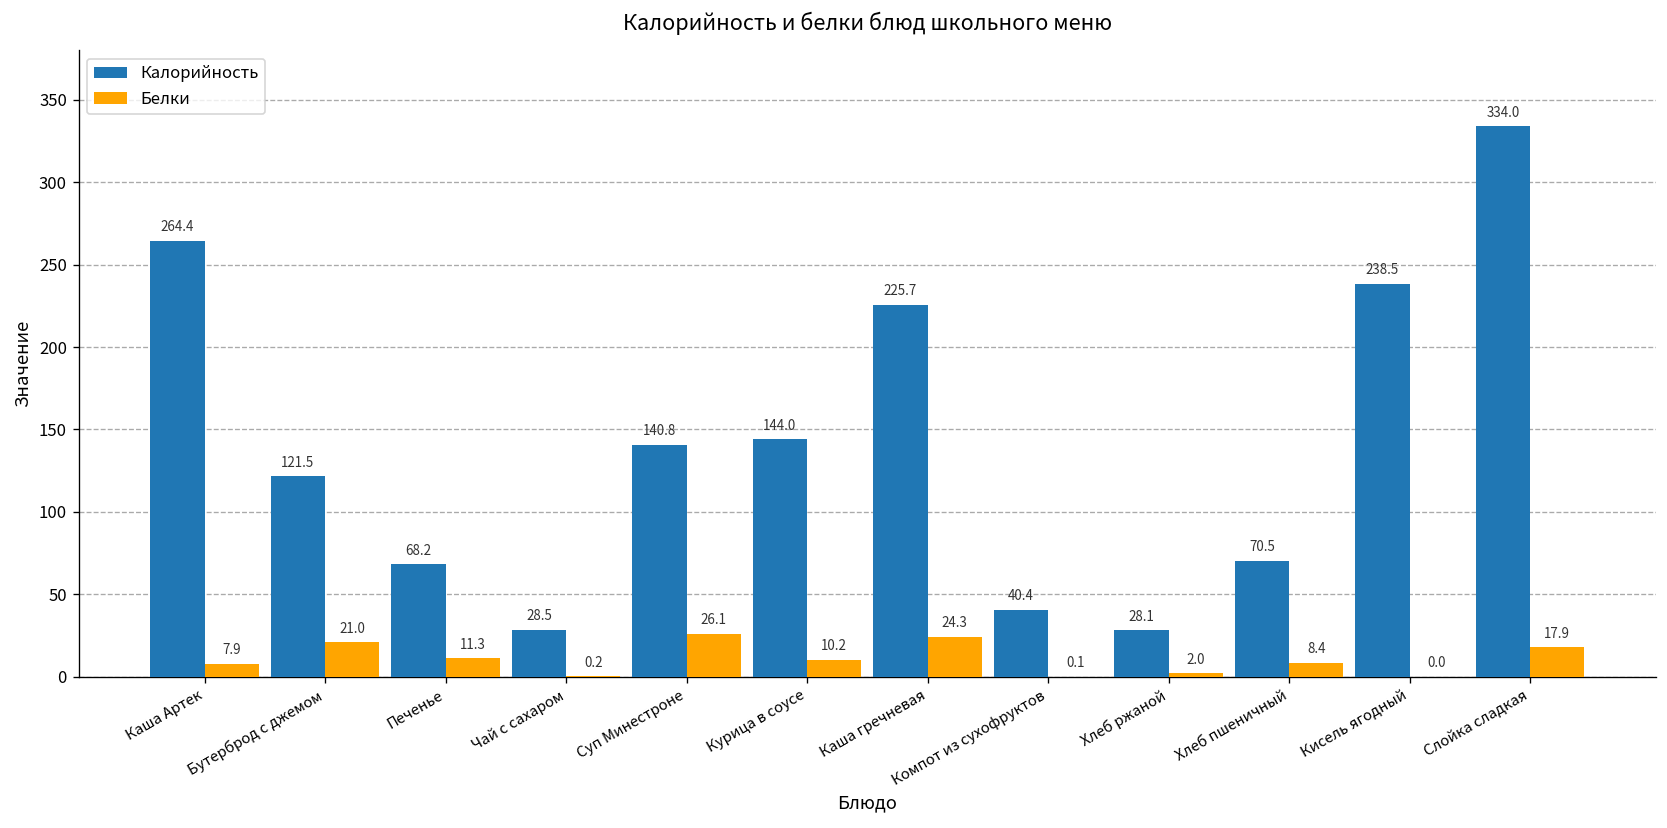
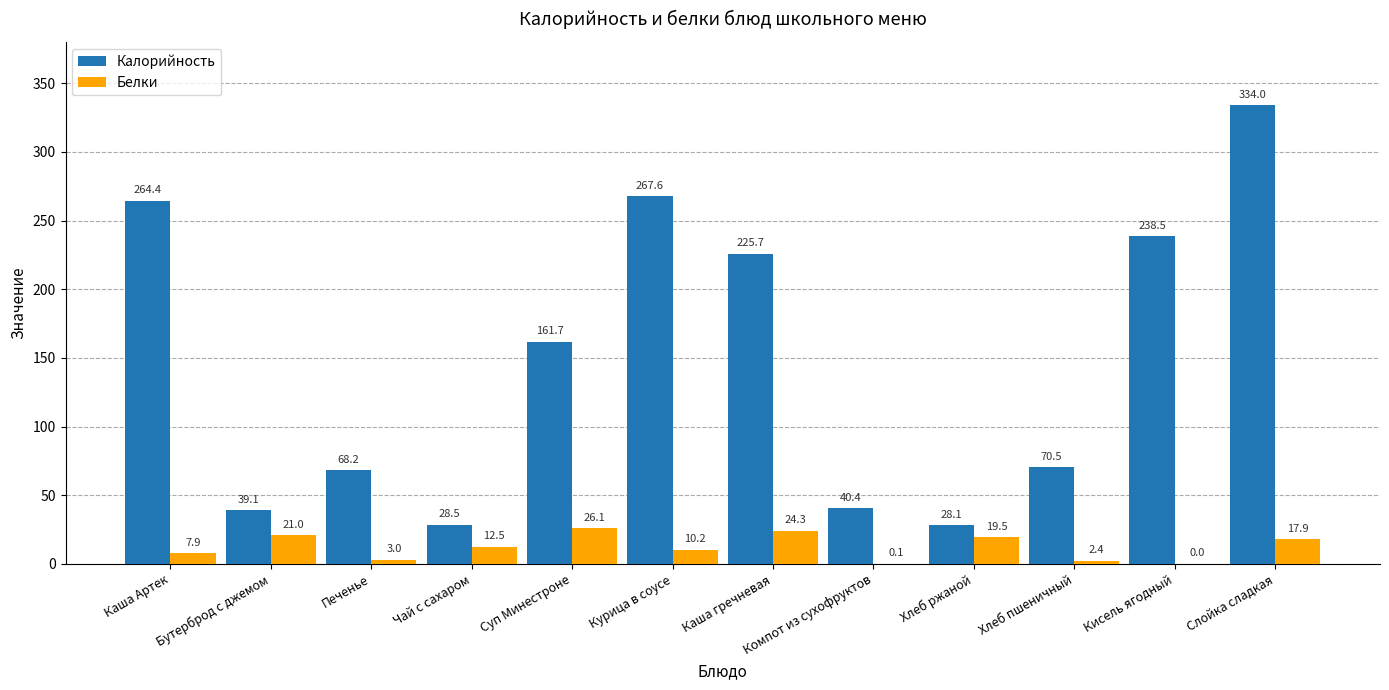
  {
    "Калорийность": {
      "Каша Артек": 264.4,
-     "Бутерброд с джемом": 121.5,
+     "Бутерброд с джемом": 39.1,
      "Печенье": 68.2,
      "Чай с сахаром": 28.5,
-     "Суп Минестроне": 140.8,
-     "Курица в соусе": 144.0,
+     "Суп Минестроне": 161.7,
+     "Курица в соусе": 267.6,
      "Каша гречневая": 225.7,
      "Компот из сухофруктов": 40.4,
      "Хлеб ржаной": 28.1,
      "Хлеб пшеничный": 70.5,
      "Кисель ягодный": 238.5,
      "Слойка сладкая": 334.0
    },
    "Белки": {
      "Каша Артек": 7.9,
      "Бутерброд с джемом": 21.0,
-     "Печенье": 11.3,
-     "Чай с сахаром": 0.2,
+     "Печенье": 3.0,
+     "Чай с сахаром": 12.5,
      "Суп Минестроне": 26.1,
      "Курица в соусе": 10.2,
      "Каша гречневая": 24.3,
      "Компот из сухофруктов": 0.1,
-     "Хлеб ржаной": 2.0,
-     "Хлеб пшеничный": 8.4,
+     "Хлеб ржаной": 19.5,
+     "Хлеб пшеничный": 2.4,
      "Кисель ягодный": 0.0,
      "Слойка сладкая": 17.9
    }
  }
